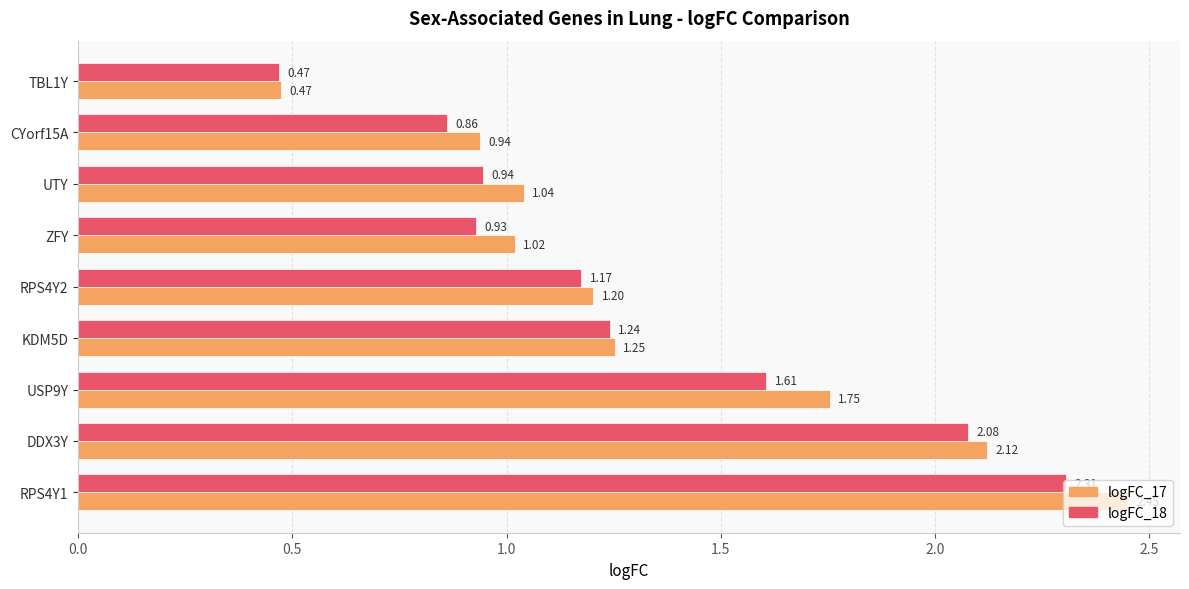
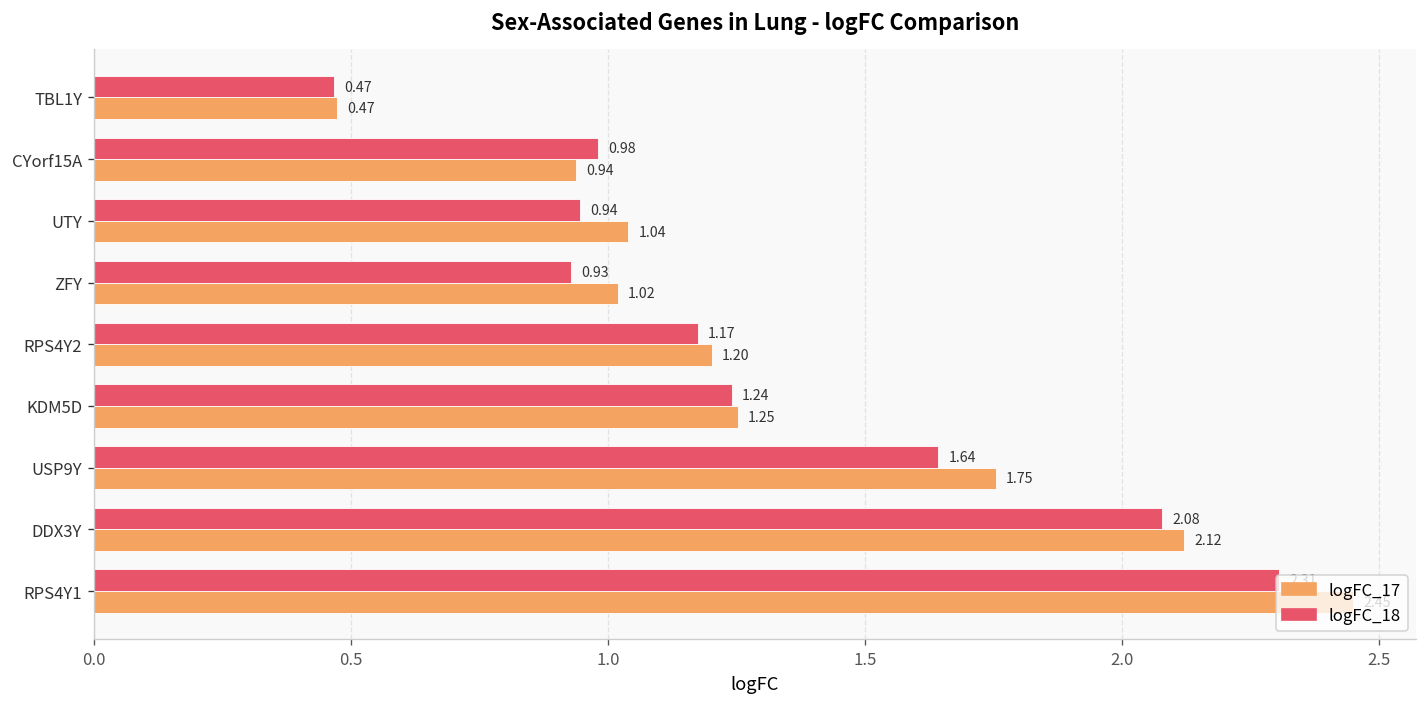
  {
    "logFC_17": {
      "TBL1Y": 0.47,
      "CYorf15A": 0.94,
      "UTY": 1.04,
      "ZFY": 1.02,
      "RPS4Y2": 1.20,
      "KDM5D": 1.25,
      "USP9Y": 1.75,
      "DDX3Y": 2.12
    },
    "logFC_18": {
      "TBL1Y": 0.47,
-     "CYorf15A": 0.86,
+     "CYorf15A": 0.98,
      "UTY": 0.94,
      "ZFY": 0.93,
      "RPS4Y2": 1.17,
      "KDM5D": 1.24,
-     "USP9Y": 1.61,
+     "USP9Y": 1.64,
      "DDX3Y": 2.08
    }
  }
